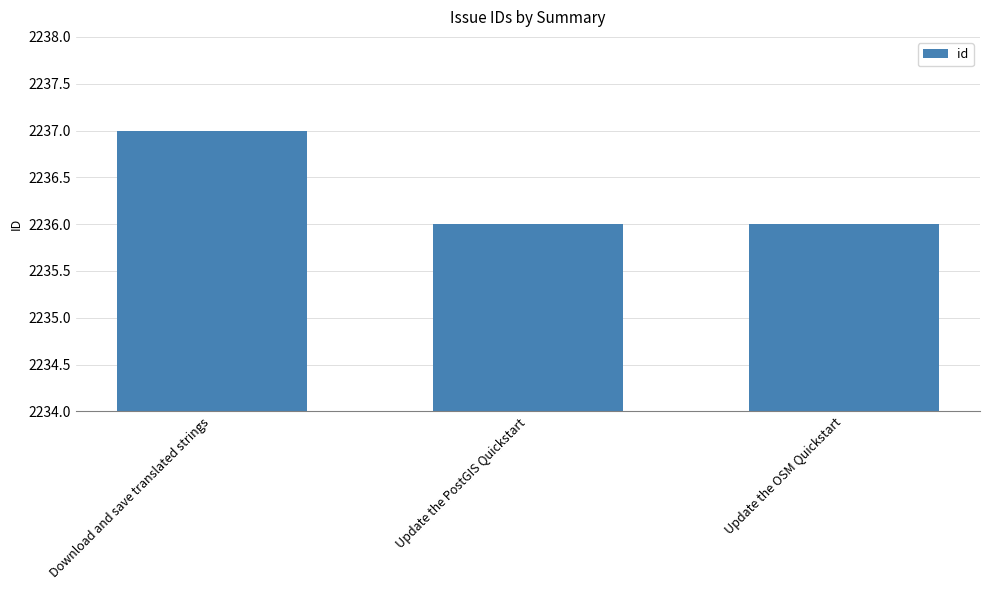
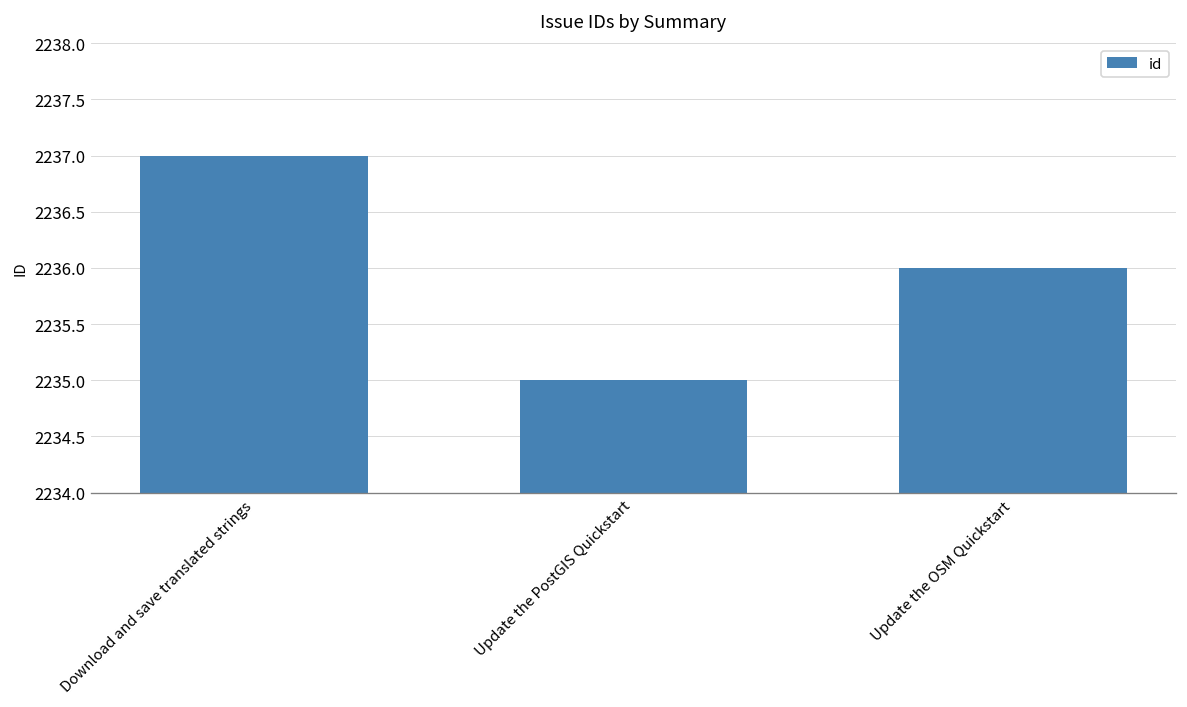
  {
    "Download and save translated strings": 2237,
-   "Update the PostGIS Quickstart": 2236,
+   "Update the PostGIS Quickstart": 2235,
    "Update the OSM Quickstart": 2236
  }
